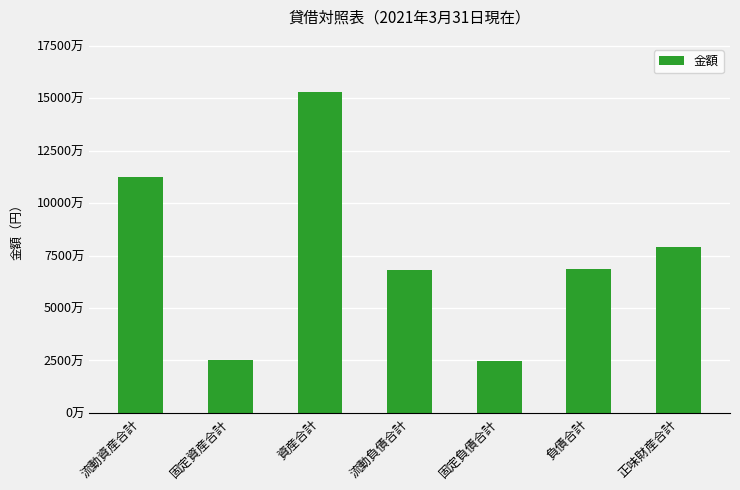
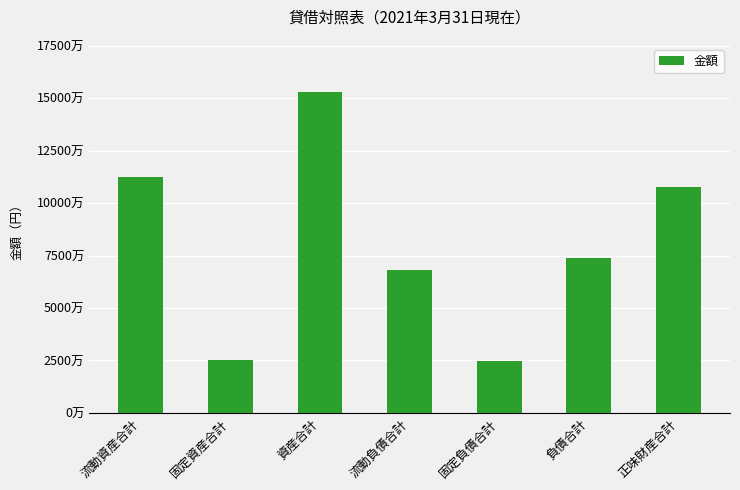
  {
    "流動資産合計": "11200万",
    "固定資産合計": "2500万",
    "資産合計": "15300万",
    "流動負債合計": "6800万",
    "固定負債合計": "2500万",
-   "負債合計": "6800万",
-   "正味財産合計": "7900万"
+   "負債合計": "7400万",
+   "正味財産合計": "10800万"
  }
